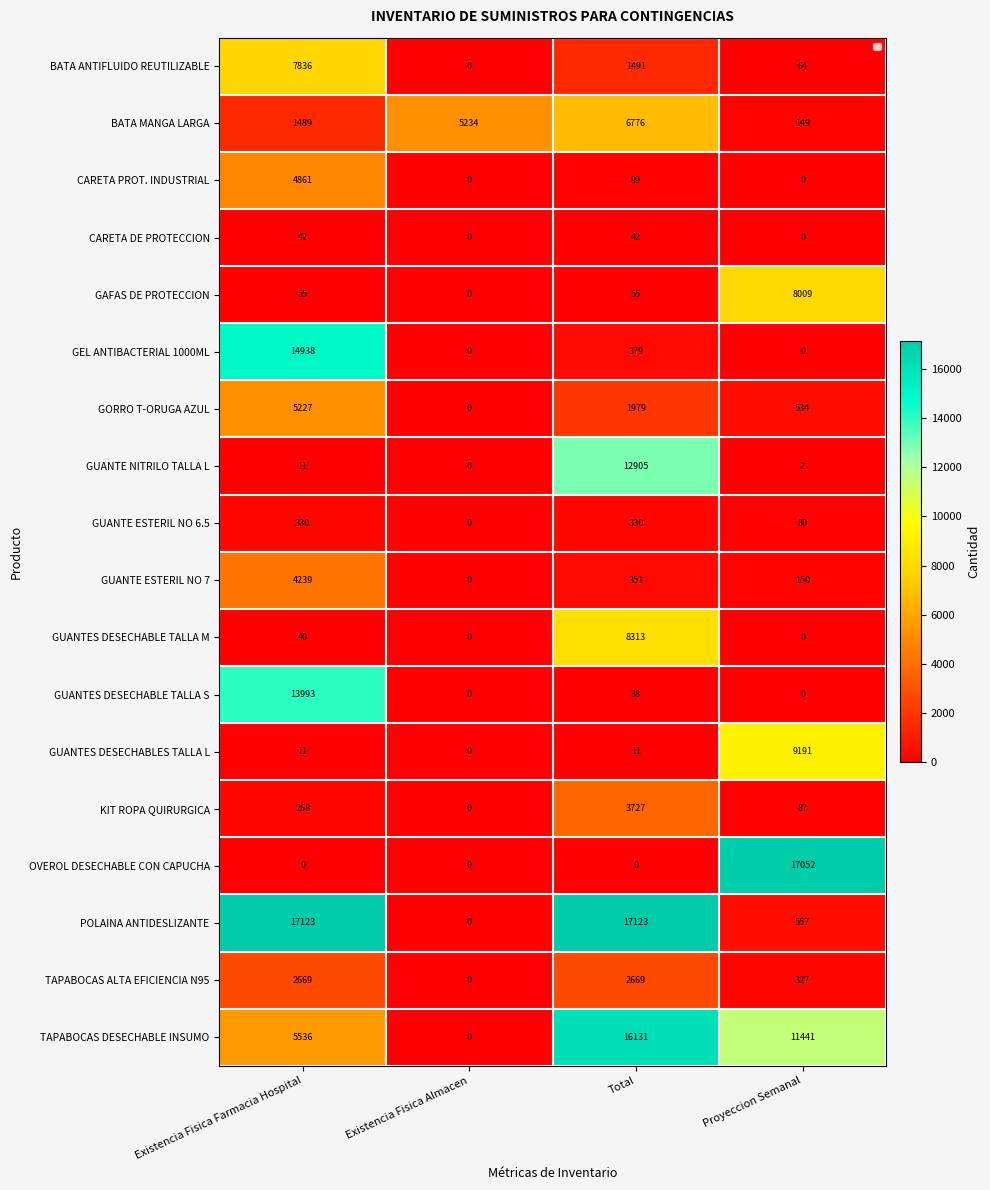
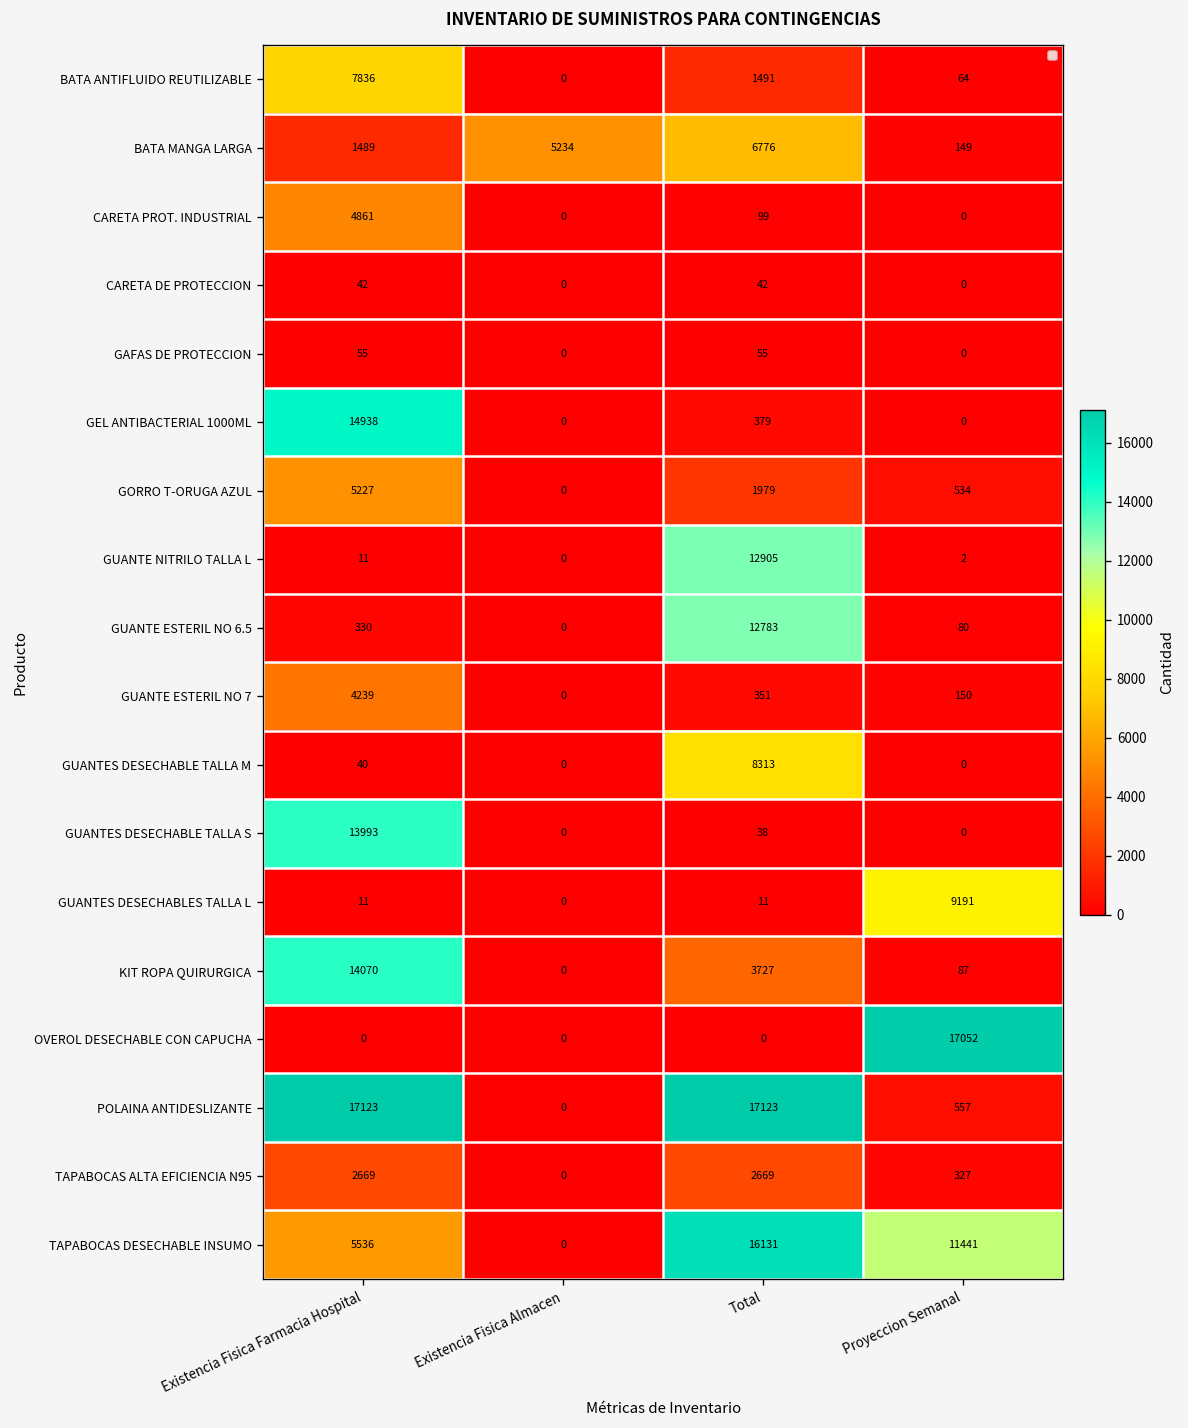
  {
    "BATA ANTIFLUIDO REUTILIZABLE": {
      "Existencia Fisica Farmacia Hospital": 7836,
      "Existencia Fisica Almacen": 0,
      "Total": 1491,
      "Proyeccion Semanal": 64
    },
    "BATA MANGA LARGA": {
      "Existencia Fisica Farmacia Hospital": 1489,
      "Existencia Fisica Almacen": 5234,
      "Total": 6776,
      "Proyeccion Semanal": 149
    },
    "CARETA PROT. INDUSTRIAL": {
      "Existencia Fisica Farmacia Hospital": 4861,
      "Existencia Fisica Almacen": 0,
      "Total": 99,
      "Proyeccion Semanal": 0
    },
    "CARETA DE PROTECCION": {
      "Existencia Fisica Farmacia Hospital": 42,
      "Existencia Fisica Almacen": 0,
      "Total": 42,
      "Proyeccion Semanal": 0
    },
    "GAFAS DE PROTECCION": {
      "Existencia Fisica Farmacia Hospital": 55,
      "Existencia Fisica Almacen": 0,
      "Total": 55,
-     "Proyeccion Semanal": 8009
+     "Proyeccion Semanal": 0
    },
    "GEL ANTIBACTERIAL 1000ML": {
      "Existencia Fisica Farmacia Hospital": 14938,
      "Existencia Fisica Almacen": 0,
      "Total": 379,
      "Proyeccion Semanal": 0
    },
    "GORRO T-ORUGA AZUL": {
      "Existencia Fisica Farmacia Hospital": 5227,
      "Existencia Fisica Almacen": 0,
      "Total": 1979,
      "Proyeccion Semanal": 534
    },
    "GUANTE NITRILO TALLA L": {
      "Existencia Fisica Farmacia Hospital": 11,
      "Existencia Fisica Almacen": 0,
      "Total": 12905,
      "Proyeccion Semanal": 2
    },
    "GUANTE ESTERIL NO 6.5": {
      "Existencia Fisica Farmacia Hospital": 330,
      "Existencia Fisica Almacen": 0,
-     "Total": 330,
+     "Total": 12783,
      "Proyeccion Semanal": 80
    },
    "GUANTE ESTERIL NO 7": {
      "Existencia Fisica Farmacia Hospital": 4239,
      "Existencia Fisica Almacen": 0,
      "Total": 351,
      "Proyeccion Semanal": 150
    },
    "GUANTES DESECHABLE TALLA M": {
      "Existencia Fisica Farmacia Hospital": 40,
      "Existencia Fisica Almacen": 0,
      "Total": 8313,
      "Proyeccion Semanal": 0
    },
    "GUANTES DESECHABLE TALLA S": {
      "Existencia Fisica Farmacia Hospital": 13993,
      "Existencia Fisica Almacen": 0,
      "Total": 38,
      "Proyeccion Semanal": 0
    },
    "GUANTES DESECHABLES TALLA L": {
      "Existencia Fisica Farmacia Hospital": 11,
      "Existencia Fisica Almacen": 0,
      "Total": 11,
      "Proyeccion Semanal": 9191
    },
    "KIT ROPA QUIRURGICA": {
-     "Existencia Fisica Farmacia Hospital": 268,
+     "Existencia Fisica Farmacia Hospital": 14070,
      "Existencia Fisica Almacen": 0,
      "Total": 3727,
      "Proyeccion Semanal": 87
    },
    "OVEROL DESECHABLE CON CAPUCHA": {
      "Existencia Fisica Farmacia Hospital": 0,
      "Existencia Fisica Almacen": 0,
      "Total": 0,
      "Proyeccion Semanal": 17052
    },
    "POLAINA ANTIDESLIZANTE": {
      "Existencia Fisica Farmacia Hospital": 17123,
      "Existencia Fisica Almacen": 0,
      "Total": 17123,
      "Proyeccion Semanal": 557
    },
    "TAPABOCAS ALTA EFICIENCIA N95": {
      "Existencia Fisica Farmacia Hospital": 2669,
      "Existencia Fisica Almacen": 0,
      "Total": 2669,
      "Proyeccion Semanal": 327
    },
    "TAPABOCAS DESECHABLE INSUMO": {
      "Existencia Fisica Farmacia Hospital": 5536,
      "Existencia Fisica Almacen": 0,
      "Total": 16131,
      "Proyeccion Semanal": 11441
    }
  }
